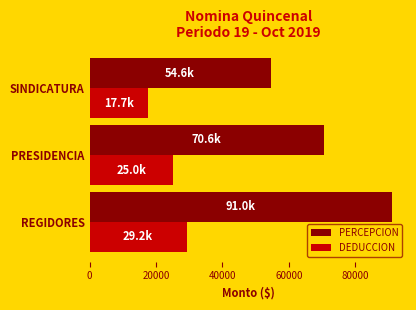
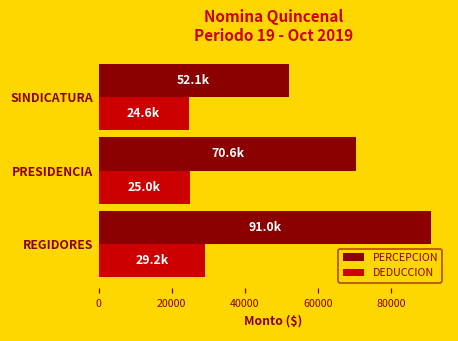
  {
    "PERCEPCION": {
-     "SINDICATURA": "54.6k",
+     "SINDICATURA": "52.1k",
      "PRESIDENCIA": "70.6k",
      "REGIDORES": "91.0k"
    },
    "DEDUCCION": {
-     "SINDICATURA": "17.7k",
+     "SINDICATURA": "24.6k",
      "PRESIDENCIA": "25.0k",
      "REGIDORES": "29.2k"
    }
  }
